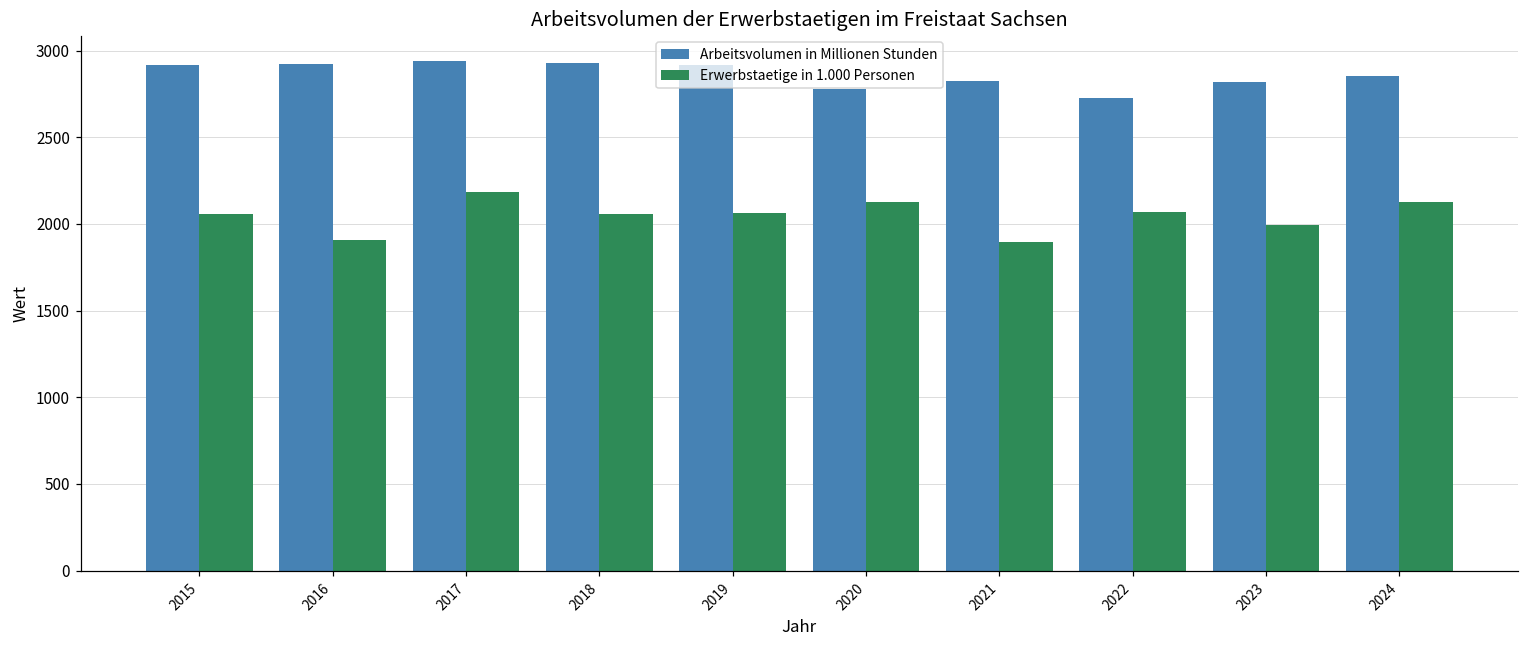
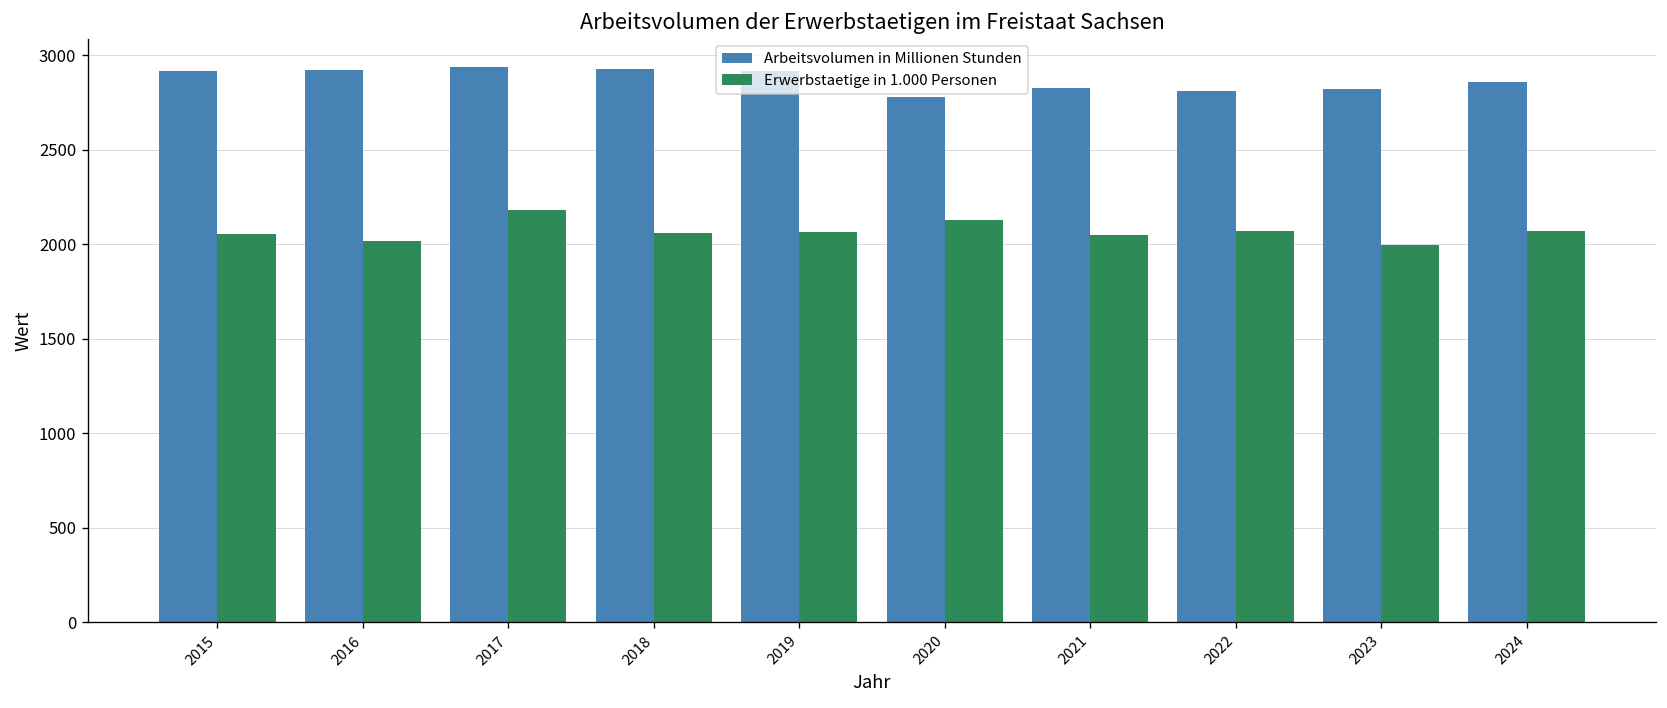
  {
    "Arbeitsvolumen in Millionen Stunden": {
      "2015": 2920,
      "2016": 2920,
      "2017": 2940,
      "2018": 2930,
      "2020": 2780,
      "2021": 2830,
-     "2022": 2730,
+     "2022": 2810,
      "2023": 2820,
      "2024": 2860
    },
    "Erwerbstaetige in 1.000 Personen": {
      "2015": 2060,
-     "2016": 1910,
+     "2016": 2020,
      "2017": 2180,
      "2018": 2060,
      "2019": 2060,
      "2020": 2130,
-     "2021": 1890,
+     "2021": 2050,
      "2022": 2070,
      "2023": 1990,
-     "2024": 2130
+     "2024": 2070
    }
  }
